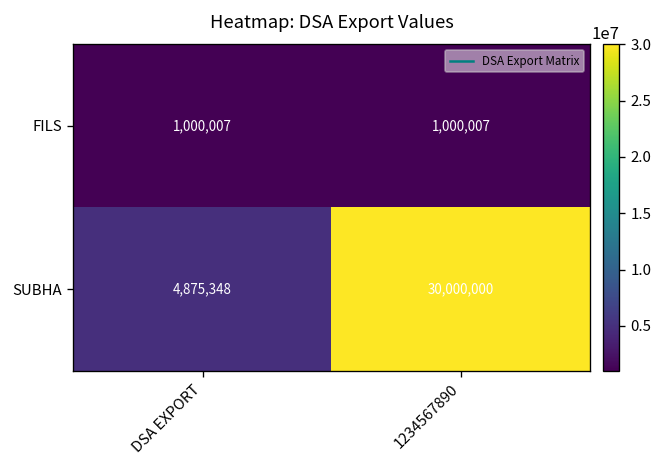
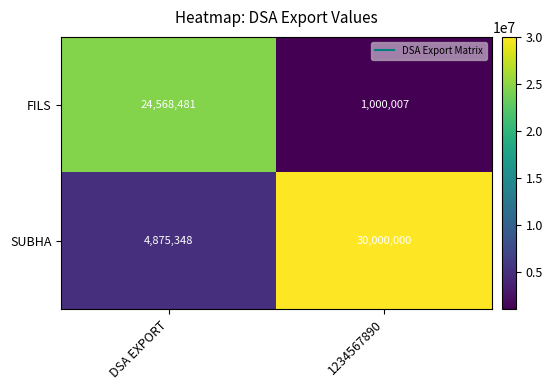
  {
    "FILS": {
-     "DSA EXPORT": "1,000,007",
+     "DSA EXPORT": "24,568,481",
      "1234567890": "1,000,007"
    },
    "SUBHA": {
      "DSA EXPORT": "4,875,348",
      "1234567890": "30,000,000"
    }
  }
